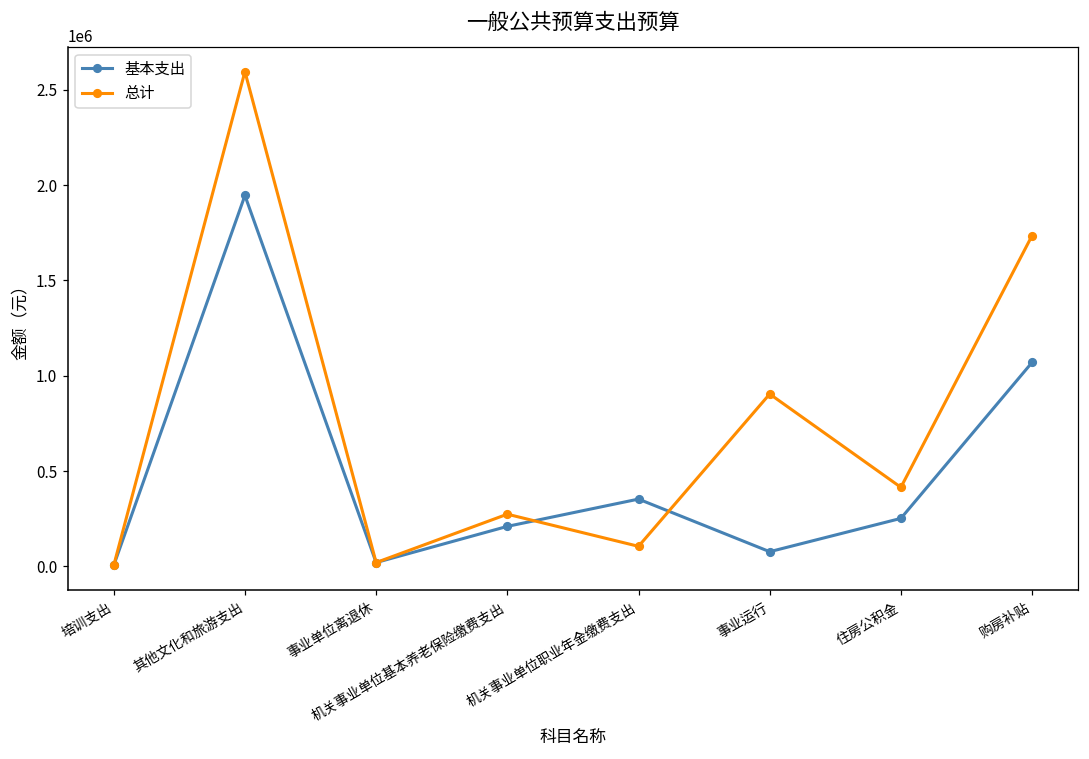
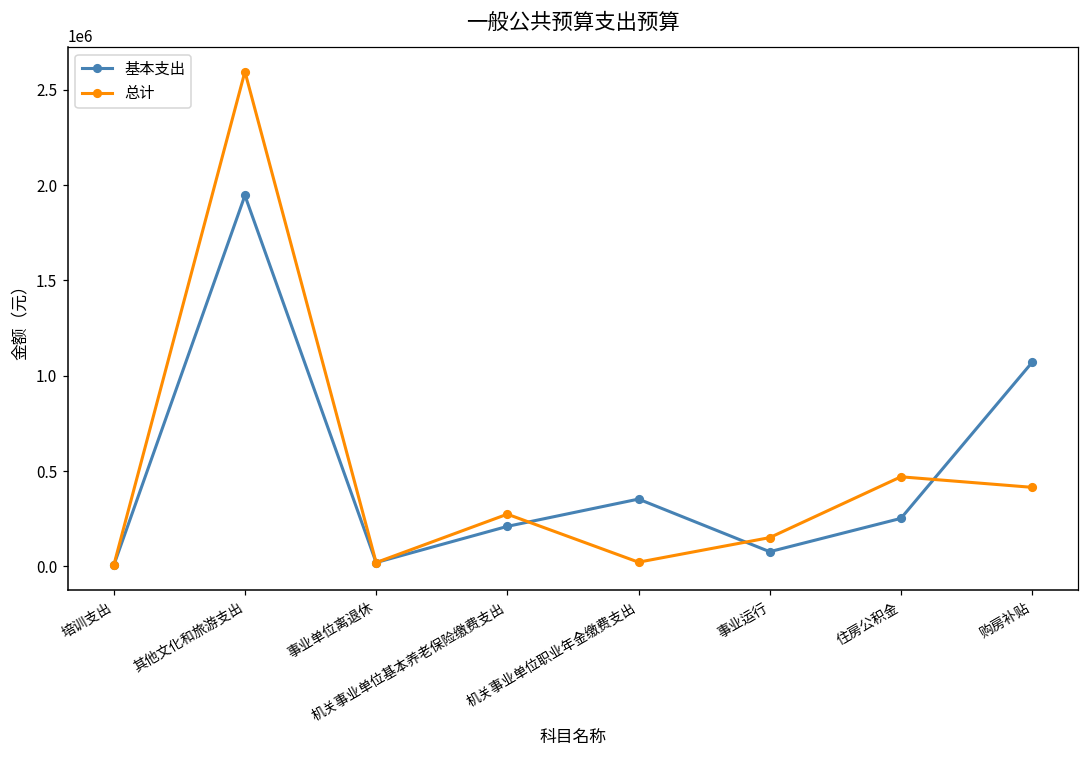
  {
    "基本支出": {
      "其他文化和旅游支出": 1950000,
      "机关事业单位基本养老保险缴费支出": 210000,
      "机关事业单位职业年金缴费支出": 350000,
      "事业运行": 80000,
      "住房公积金": 250000,
      "购房补贴": 1070000
    },
    "总计": {
      "其他文化和旅游支出": 2600000,
      "机关事业单位基本养老保险缴费支出": 270000,
-     "机关事业单位职业年金缴费支出": 100000,
-     "事业运行": 900000,
-     "住房公积金": 410000,
-     "购房补贴": 1740000
+     "机关事业单位职业年金缴费支出": 20000,
+     "事业运行": 150000,
+     "住房公积金": 470000,
+     "购房补贴": 410000
    }
  }
